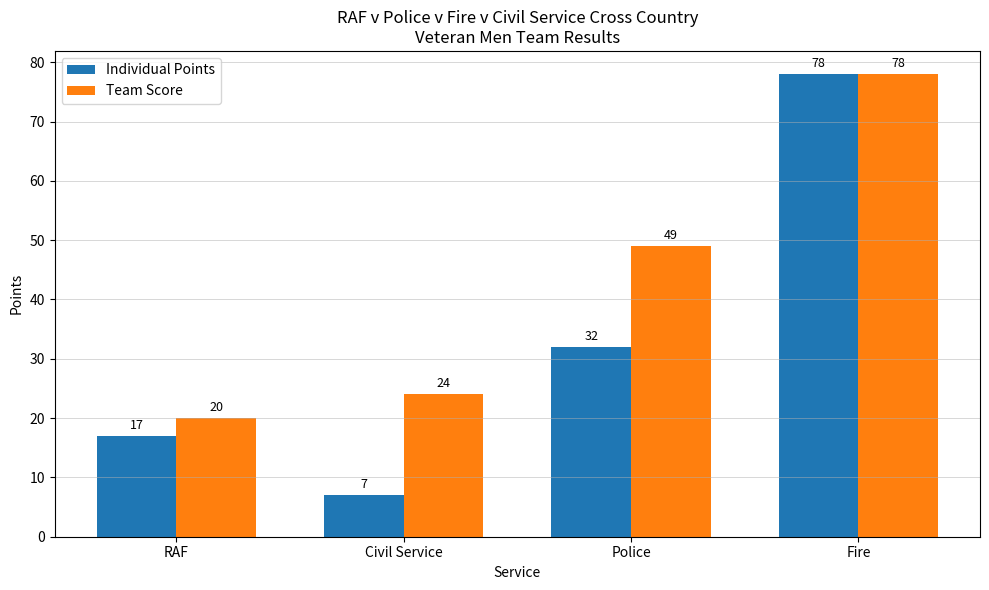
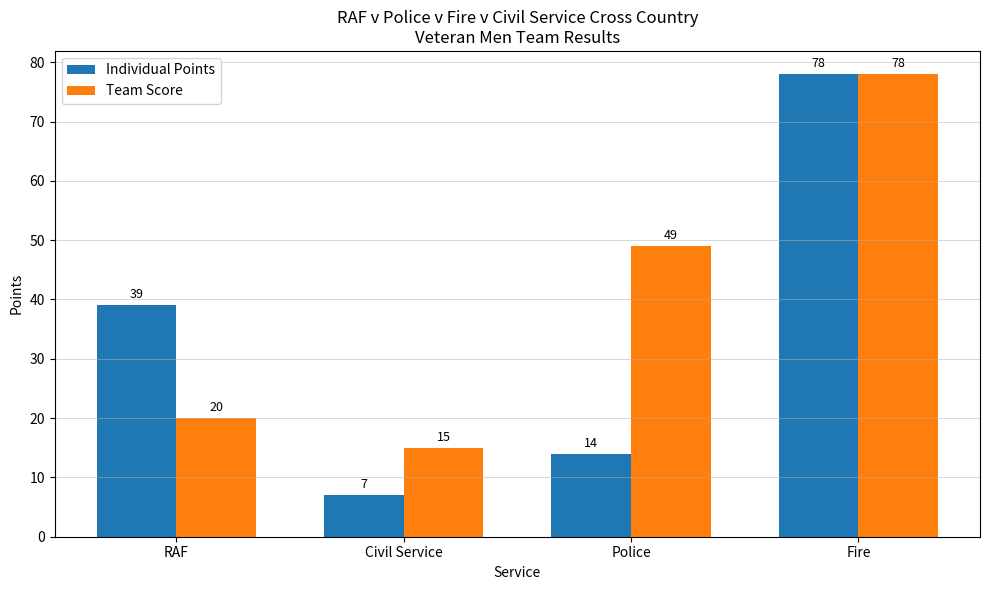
  {
    "Individual Points": {
-     "RAF": 17,
+     "RAF": 39,
      "Civil Service": 7,
-     "Police": 32,
+     "Police": 14,
      "Fire": 78
    },
    "Team Score": {
      "RAF": 20,
-     "Civil Service": 24,
+     "Civil Service": 15,
      "Police": 49,
      "Fire": 78
    }
  }
